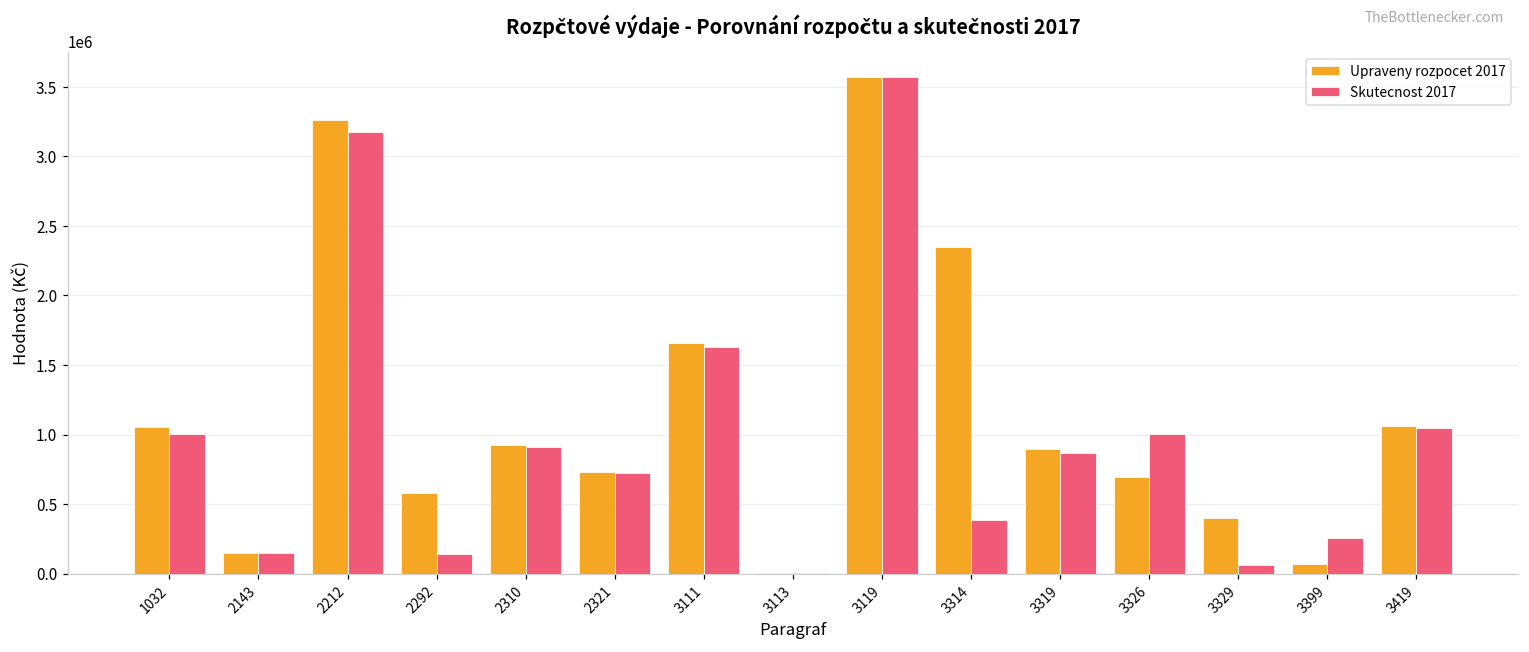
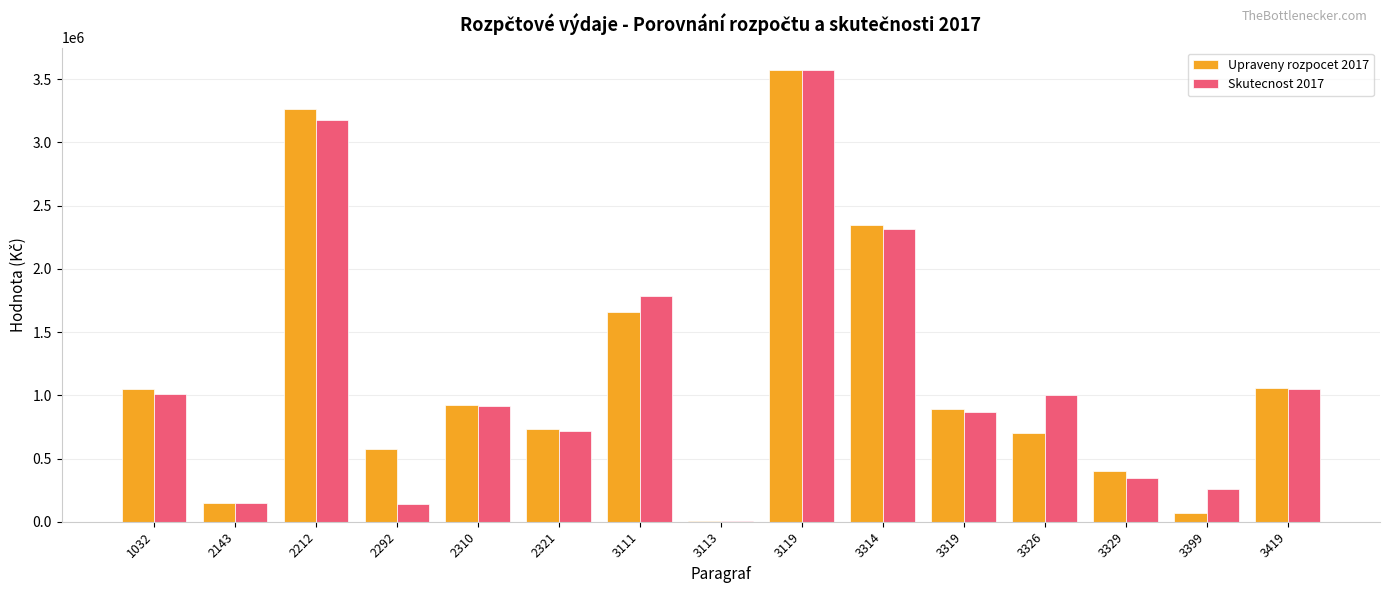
  {
    "Upraveny rozpocet 2017": {
      "1032": 1050000,
      "2143": 150000,
      "2212": 3260000,
      "2292": 580000,
      "2310": 930000,
      "2321": 730000,
      "3111": 1660000,
      "3119": 3570000,
      "3314": 2350000,
      "3319": 890000,
      "3326": 700000,
      "3329": 400000,
      "3399": 70000,
      "3419": 1060000
    },
    "Skutecnost 2017": {
      "1032": 1010000,
      "2143": 150000,
      "2212": 3170000,
      "2292": 140000,
      "2310": 910000,
      "2321": 720000,
-     "3111": 1630000,
+     "3111": 1780000,
      "3119": 3570000,
-     "3314": 390000,
+     "3314": 2310000,
      "3319": 870000,
      "3326": 1000000,
-     "3329": 60000,
+     "3329": 350000,
      "3399": 260000,
      "3419": 1050000
    }
  }
